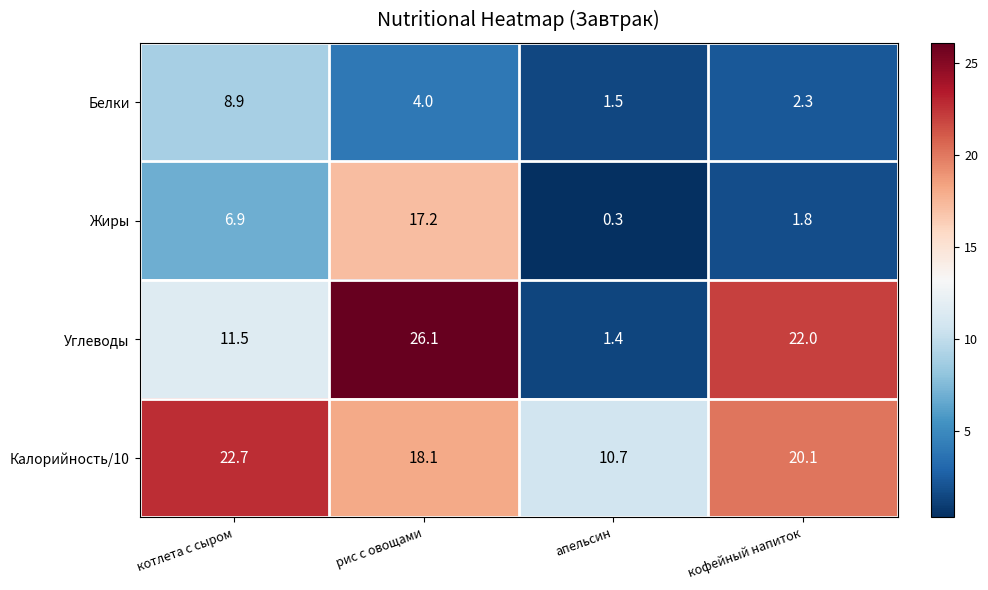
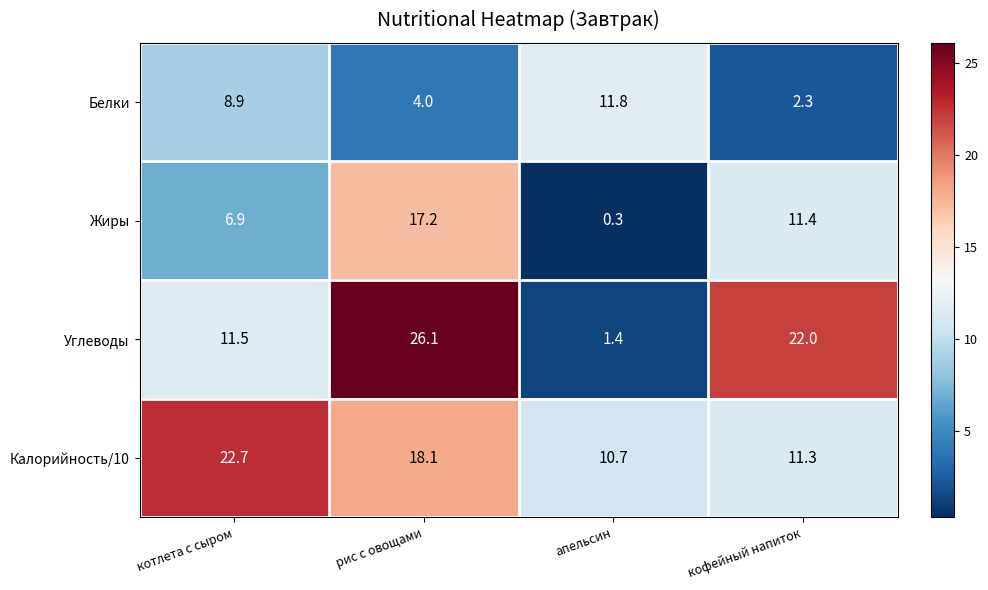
  {
    "Белки": {
      "котлета с сыром": 8.9,
      "рис с овощами": 4.0,
-     "апельсин": 1.5,
+     "апельсин": 11.8,
      "кофейный напиток": 2.3
    },
    "Жиры": {
      "котлета с сыром": 6.9,
      "рис с овощами": 17.2,
      "апельсин": 0.3,
-     "кофейный напиток": 1.8
+     "кофейный напиток": 11.4
    },
    "Углеводы": {
      "котлета с сыром": 11.5,
      "рис с овощами": 26.1,
      "апельсин": 1.4,
      "кофейный напиток": 22.0
    },
    "Калорийность/10": {
      "котлета с сыром": 22.7,
      "рис с овощами": 18.1,
      "апельсин": 10.7,
-     "кофейный напиток": 20.1
+     "кофейный напиток": 11.3
    }
  }
